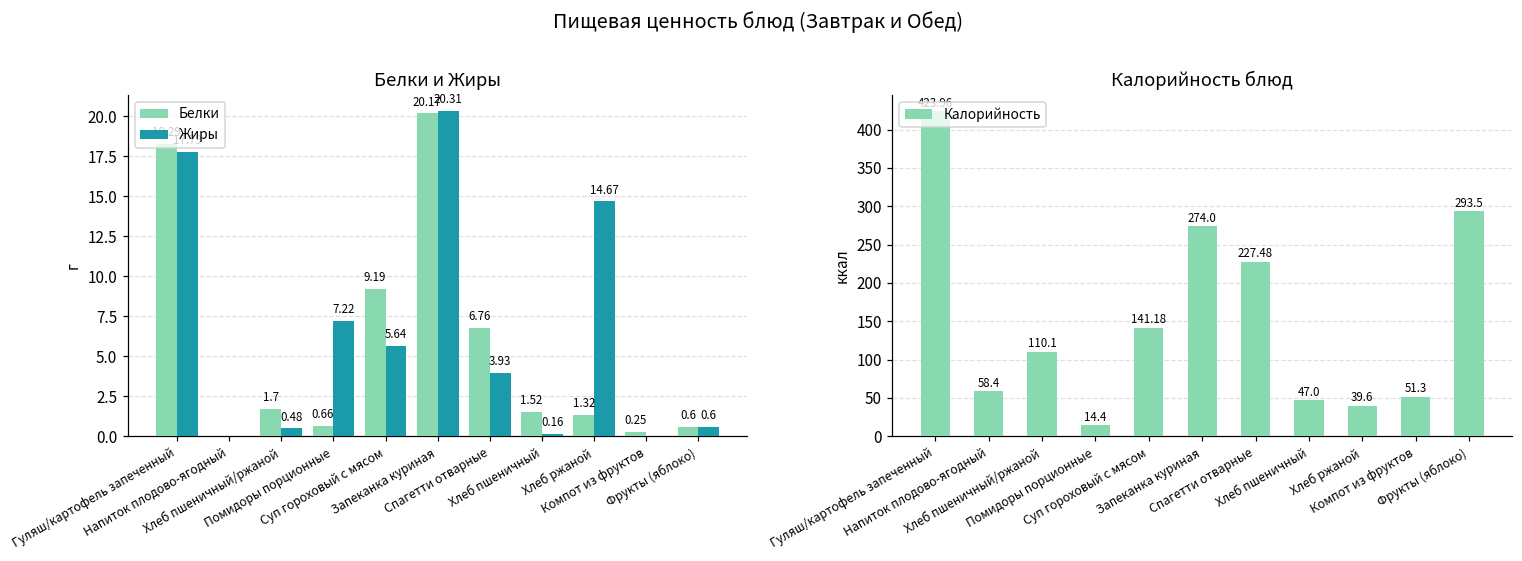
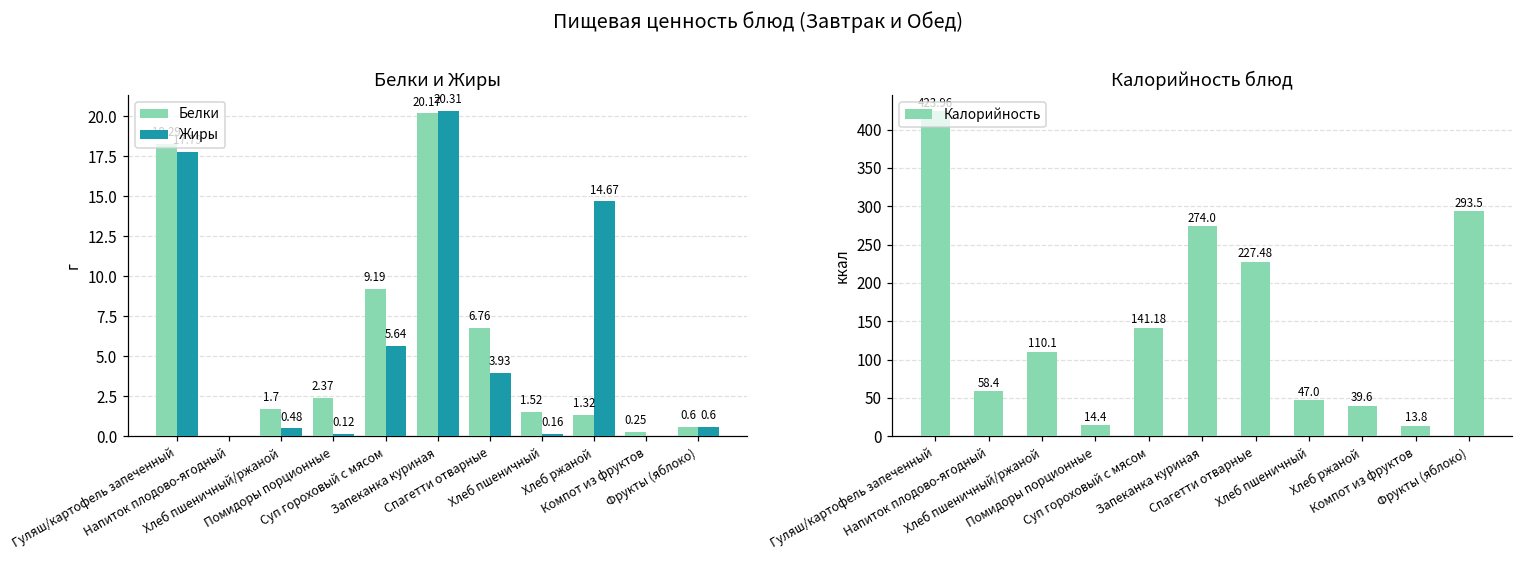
  {
    "Белки и Жиры": {
      "Белки": {
        "Хлеб пшеничный/ржаной": 1.7,
-       "Помидоры порционные": 0.66,
+       "Помидоры порционные": 2.37,
        "Суп гороховый с мясом": 9.19,
        "Спагетти отварные": 6.76,
        "Хлеб пшеничный": 1.52,
        "Хлеб ржаной": 1.32,
        "Компот из фруктов": 0.25,
        "Фрукты (яблоко)": 0.6
      },
      "Жиры": {
        "Хлеб пшеничный/ржаной": 0.48,
-       "Помидоры порционные": 7.22,
+       "Помидоры порционные": 0.12,
        "Суп гороховый с мясом": 5.64,
        "Спагетти отварные": 3.93,
        "Хлеб пшеничный": 0.16,
        "Хлеб ржаной": 14.67,
        "Фрукты (яблоко)": 0.6
      }
    },
    "Калорийность блюд": {
      "Напиток плодово-ягодный": 58.4,
      "Хлеб пшеничный/ржаной": 110.1,
      "Помидоры порционные": 14.4,
      "Суп гороховый с мясом": 141.18,
      "Запеканка куриная": 274.0,
      "Спагетти отварные": 227.48,
      "Хлеб пшеничный": 47.0,
      "Хлеб ржаной": 39.6,
-     "Компот из фруктов": 51.3,
+     "Компот из фруктов": 13.8,
      "Фрукты (яблоко)": 293.5
    }
  }
